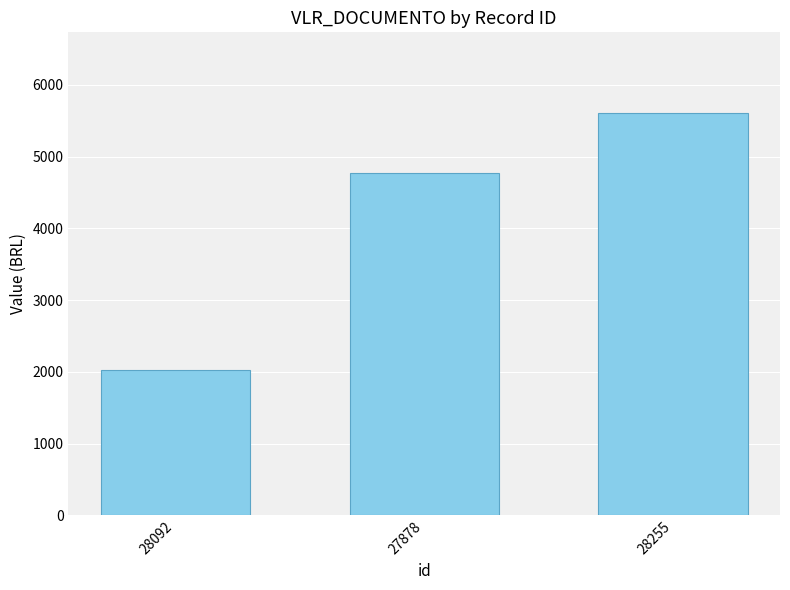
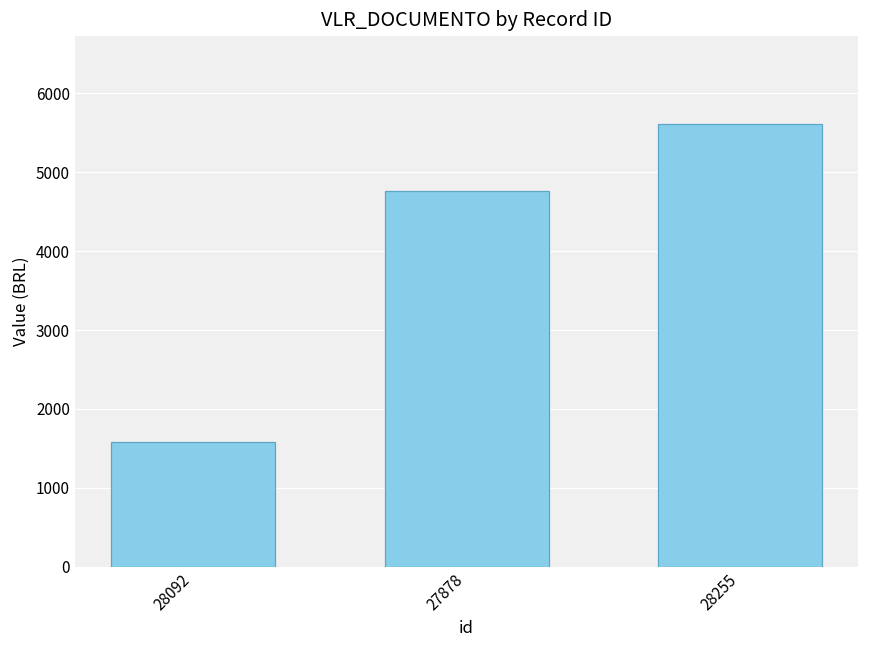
  {
-   "28092": 2000,
+   "28092": 1600,
    "27878": 4800,
    "28255": 5600
  }
